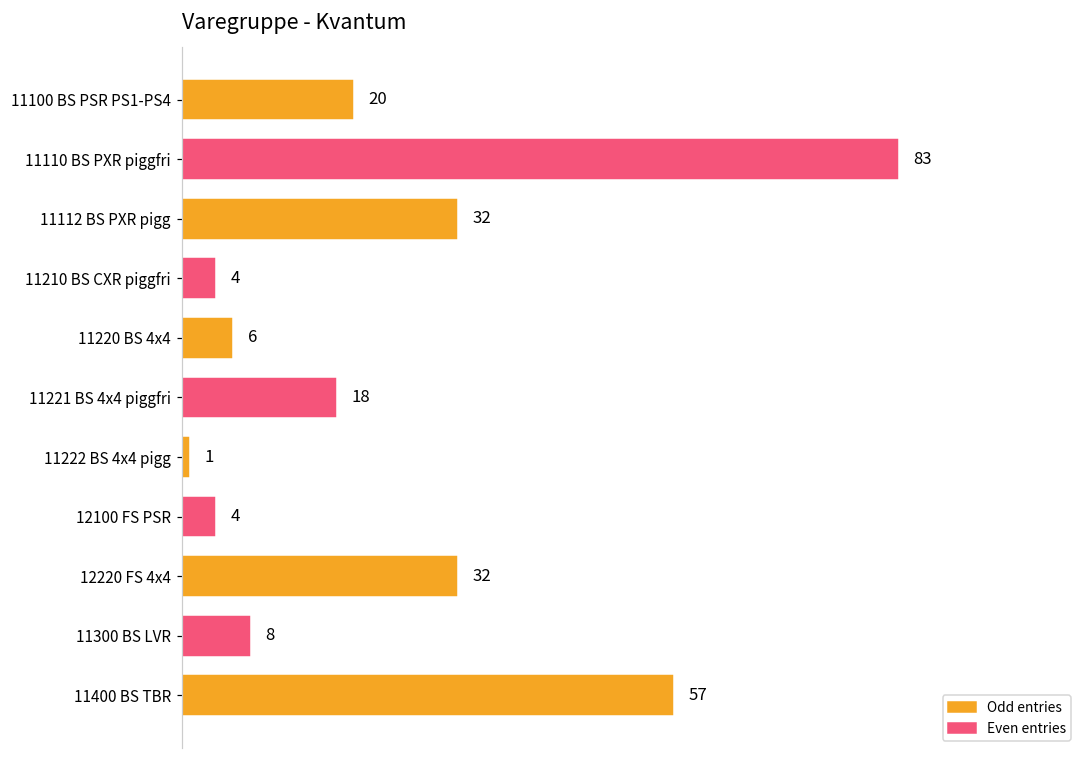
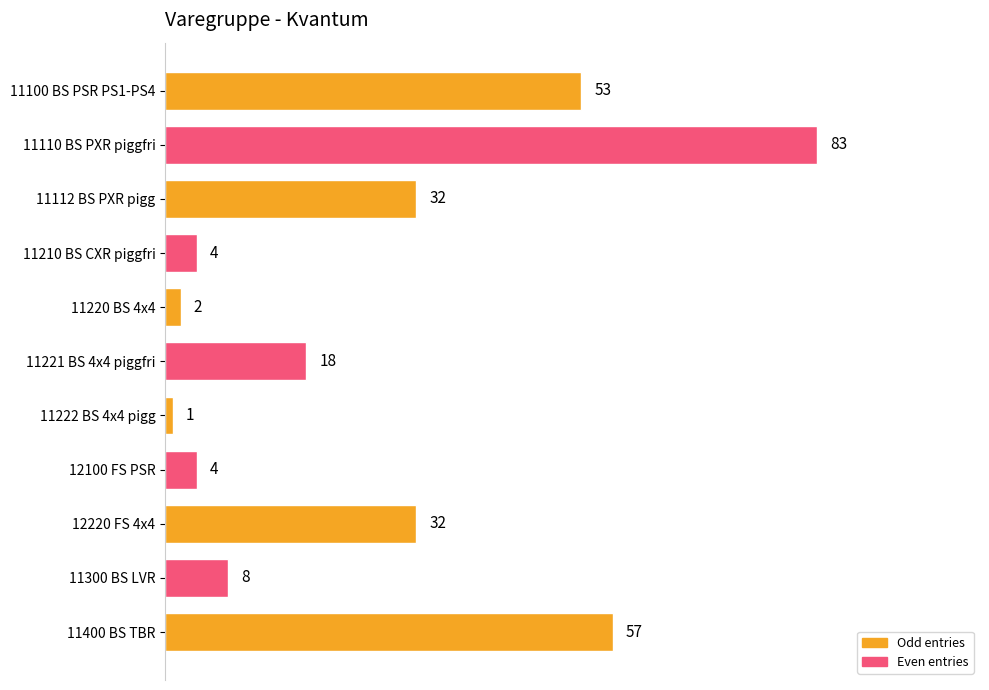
  {
-   "11100 BS PSR PS1-PS4": 20,
+   "11100 BS PSR PS1-PS4": 53,
    "11110 BS PXR piggfri": 83,
    "11112 BS PXR pigg": 32,
    "11210 BS CXR piggfri": 4,
-   "11220 BS 4x4": 6,
+   "11220 BS 4x4": 2,
    "11221 BS 4x4 piggfri": 18,
    "11222 BS 4x4 pigg": 1,
    "12100 FS PSR": 4,
    "12220 FS 4x4": 32,
    "11300 BS LVR": 8,
    "11400 BS TBR": 57
  }
